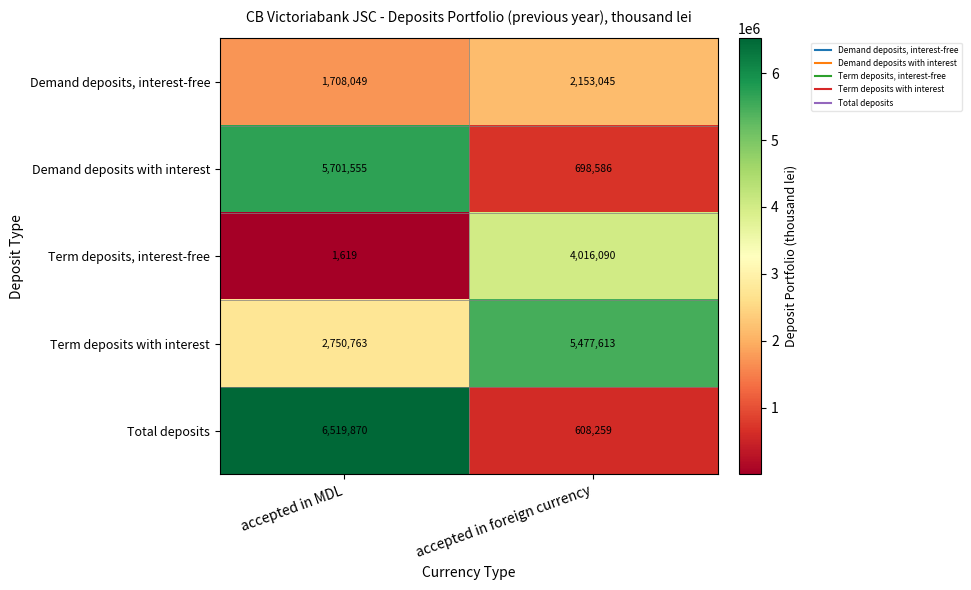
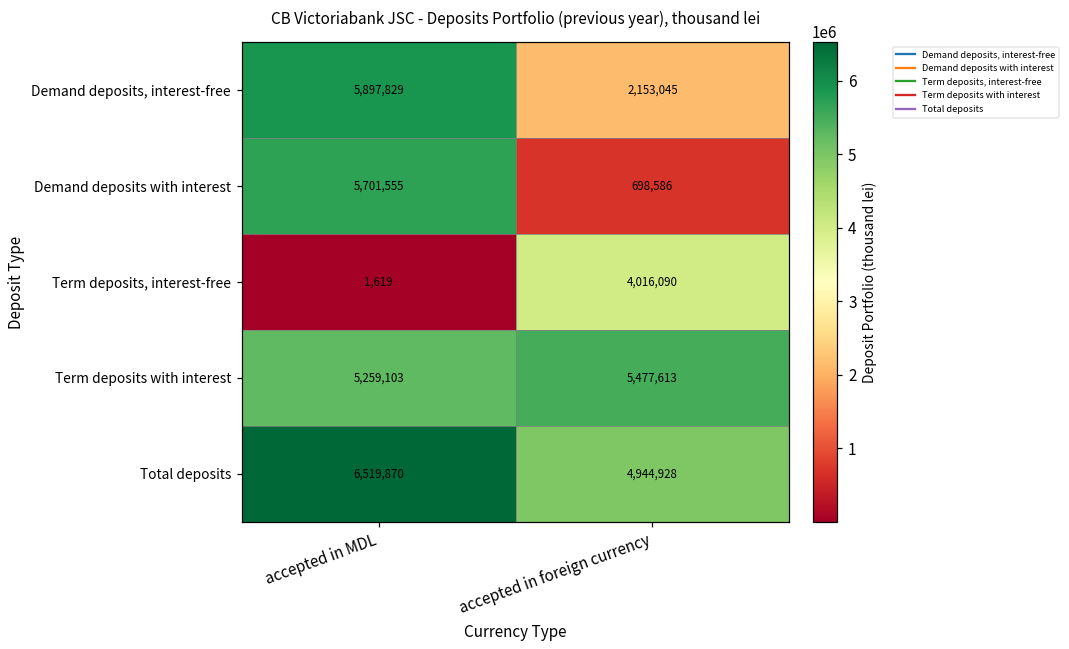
  {
    "Demand deposits, interest-free": {
-     "accepted in MDL": "1,708,049",
+     "accepted in MDL": "5,897,829",
      "accepted in foreign currency": "2,153,045"
    },
    "Demand deposits with interest": {
      "accepted in MDL": "5,701,555",
      "accepted in foreign currency": "698,586"
    },
    "Term deposits, interest-free": {
      "accepted in MDL": "1,619",
      "accepted in foreign currency": "4,016,090"
    },
    "Term deposits with interest": {
-     "accepted in MDL": "2,750,763",
+     "accepted in MDL": "5,259,103",
      "accepted in foreign currency": "5,477,613"
    },
    "Total deposits": {
      "accepted in MDL": "6,519,870",
-     "accepted in foreign currency": "608,259"
+     "accepted in foreign currency": "4,944,928"
    }
  }
